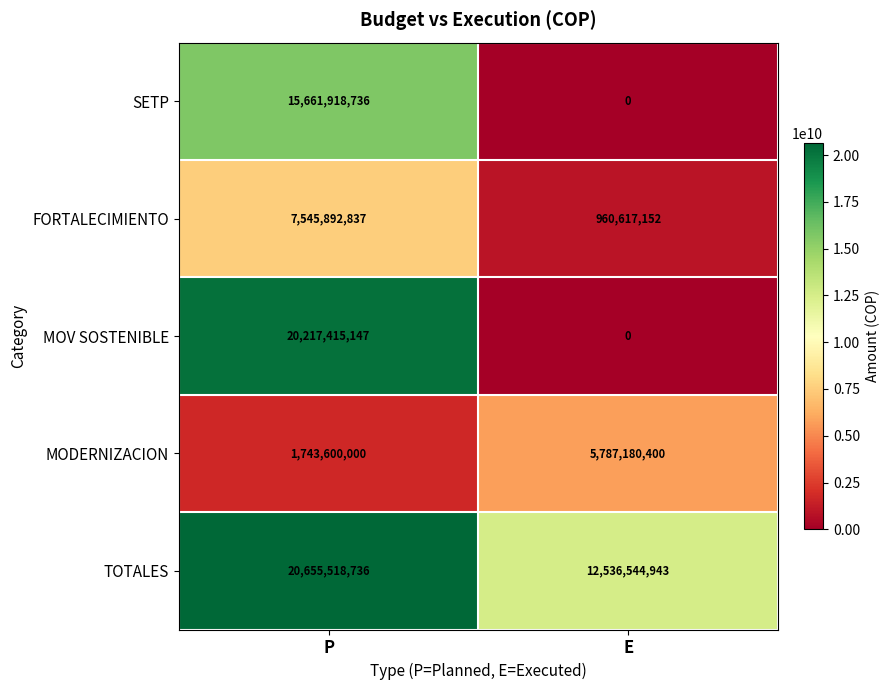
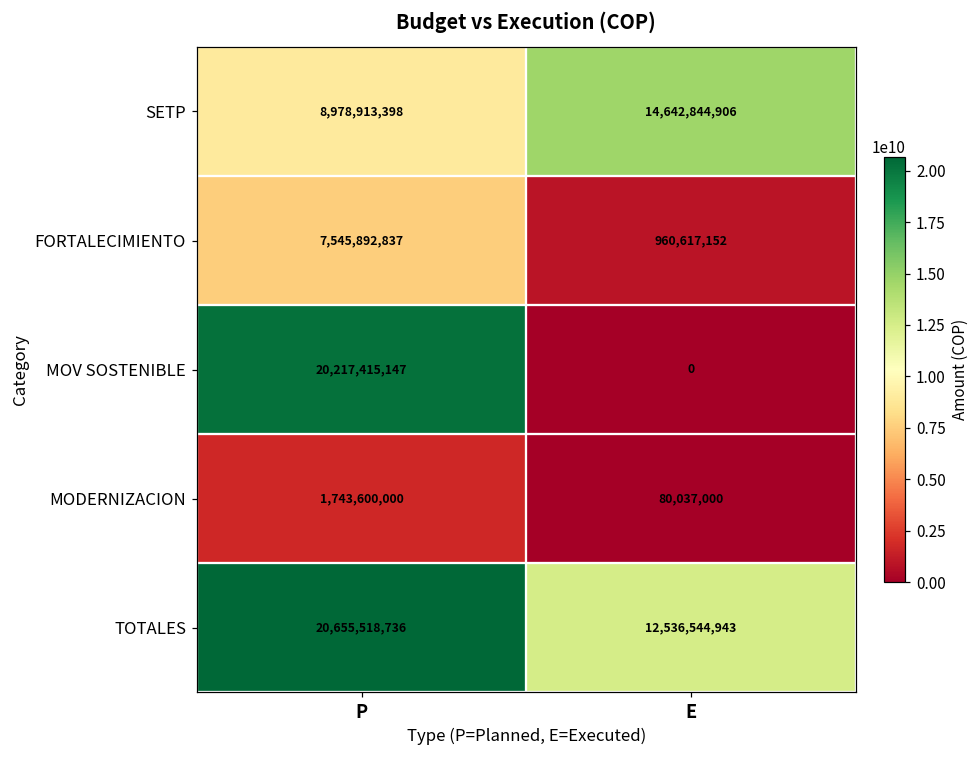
  {
    "SETP": {
-     "P": "15,661,918,736",
-     "E": "0"
+     "P": "8,978,913,398",
+     "E": "14,642,844,906"
    },
    "FORTALECIMIENTO": {
      "P": "7,545,892,837",
      "E": "960,617,152"
    },
    "MOV SOSTENIBLE": {
      "P": "20,217,415,147",
      "E": "0"
    },
    "MODERNIZACION": {
      "P": "1,743,600,000",
-     "E": "5,787,180,400"
+     "E": "80,037,000"
    },
    "TOTALES": {
      "P": "20,655,518,736",
      "E": "12,536,544,943"
    }
  }
